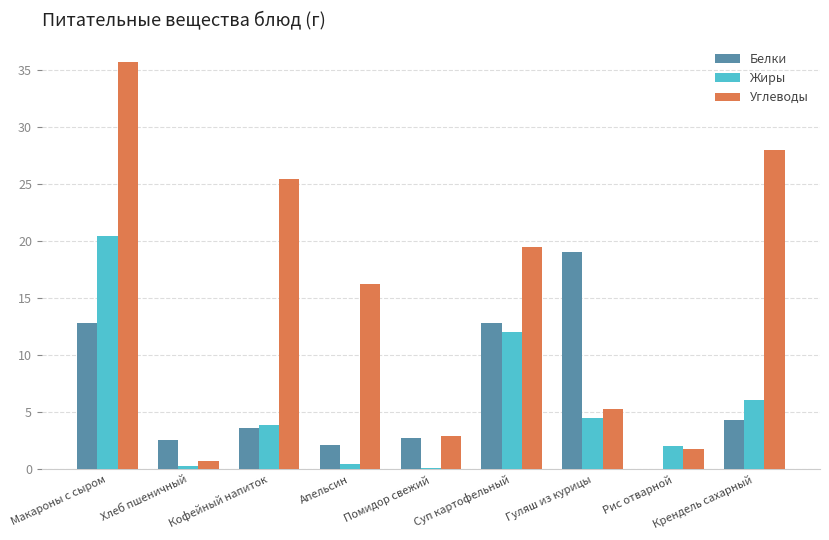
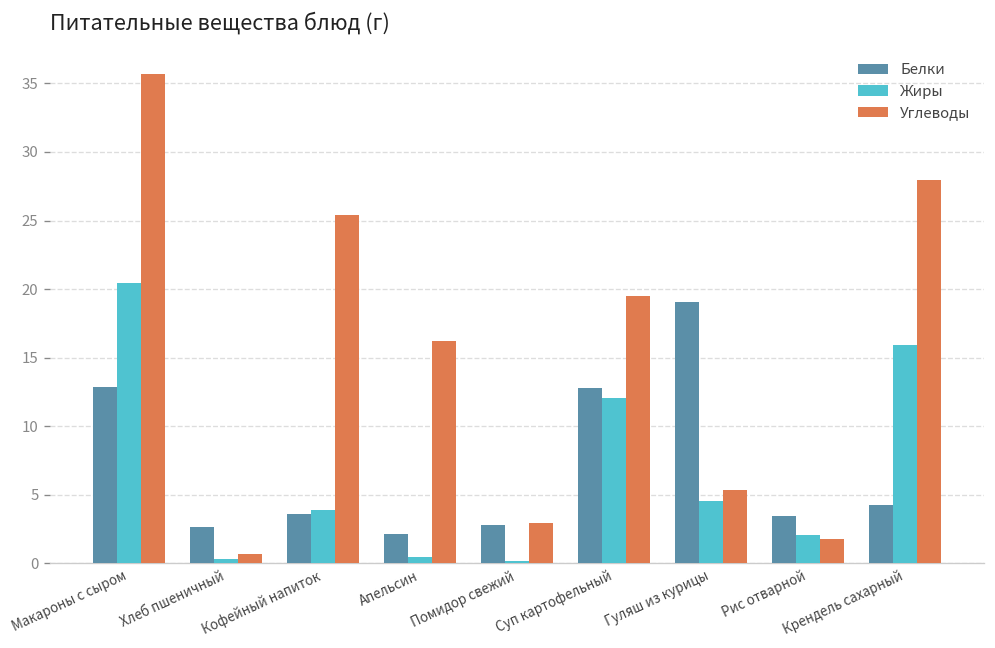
  {
    "Белки": {
      "Макароны с сыром": 12.8,
      "Хлеб пшеничный": 2.6,
      "Кофейный напиток": 3.6,
      "Апельсин": 2.2,
      "Помидор свежий": 2.8,
      "Суп картофельный": 12.8,
      "Гуляш из курицы": 19.0,
-     "Рис отварной": 0.0,
+     "Рис отварной": 3.5,
      "Крендель сахарный": 4.3
    },
    "Жиры": {
      "Макароны с сыром": 20.5,
      "Хлеб пшеничный": 0.3,
      "Кофейный напиток": 3.9,
      "Апельсин": 0.5,
      "Суп картофельный": 12.0,
      "Гуляш из курицы": 4.5,
      "Рис отварной": 2.1,
-     "Крендель сахарный": 6.1
+     "Крендель сахарный": 15.9
    },
    "Углеводы": {
      "Макароны с сыром": 35.7,
      "Хлеб пшеничный": 0.7,
      "Кофейный напиток": 25.4,
      "Апельсин": 16.2,
      "Помидор свежий": 2.9,
      "Суп картофельный": 19.5,
      "Гуляш из курицы": 5.3,
      "Рис отварной": 1.8,
      "Крендель сахарный": 28.0
    }
  }
